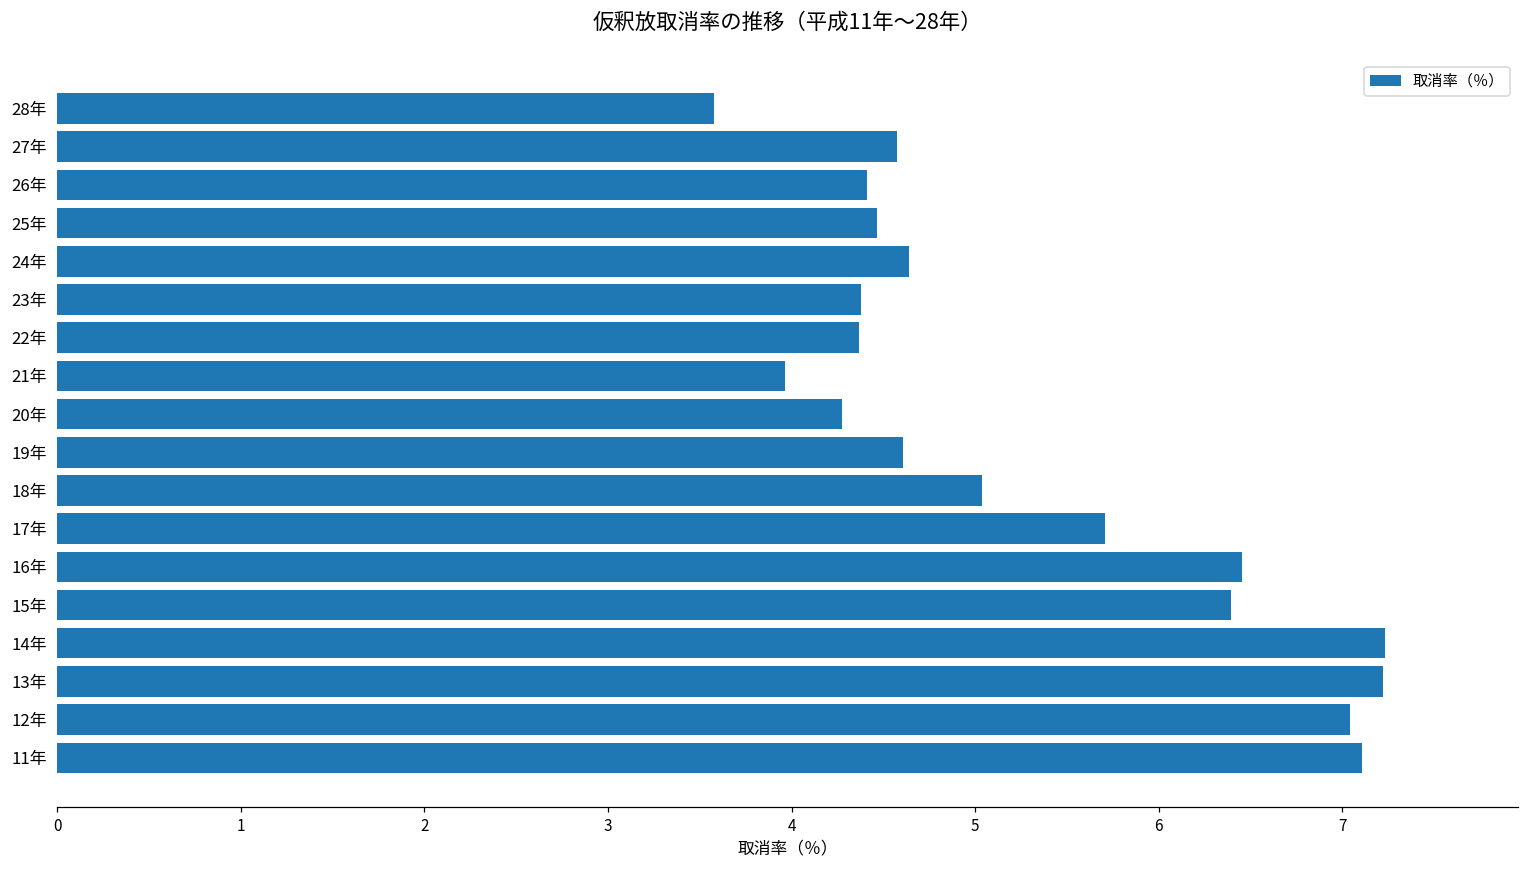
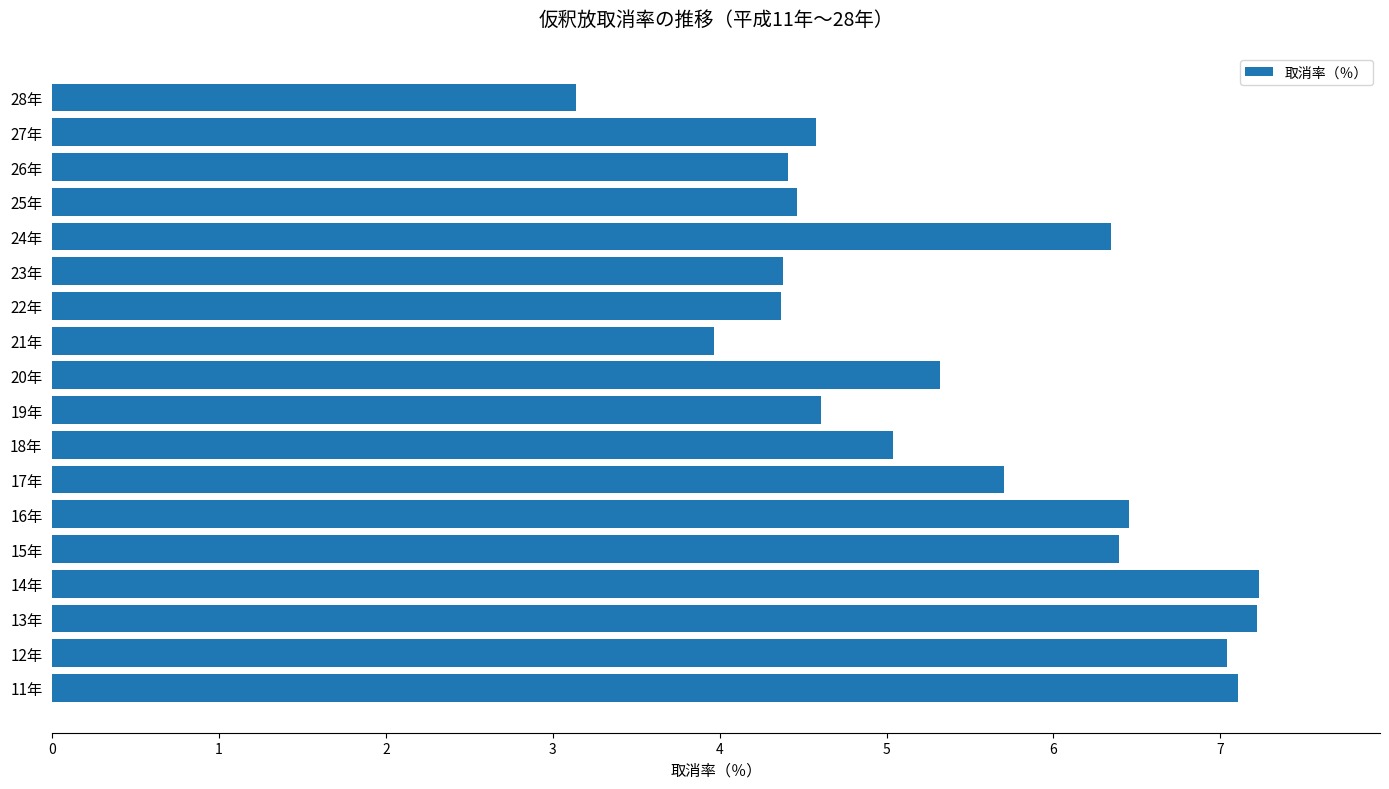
  {
-   "28年": 3.58,
+   "28年": 3.14,
    "27年": 4.58,
    "26年": 4.41,
    "25年": 4.47,
-   "24年": 4.64,
+   "24年": 6.34,
    "23年": 4.38,
    "22年": 4.37,
    "21年": 3.97,
-   "20年": 4.27,
+   "20年": 5.32,
    "19年": 4.60,
    "18年": 5.04,
    "17年": 5.71,
    "16年": 6.45,
    "15年": 6.39,
    "14年": 7.23,
    "13年": 7.22,
    "12年": 7.04,
    "11年": 7.11
  }
